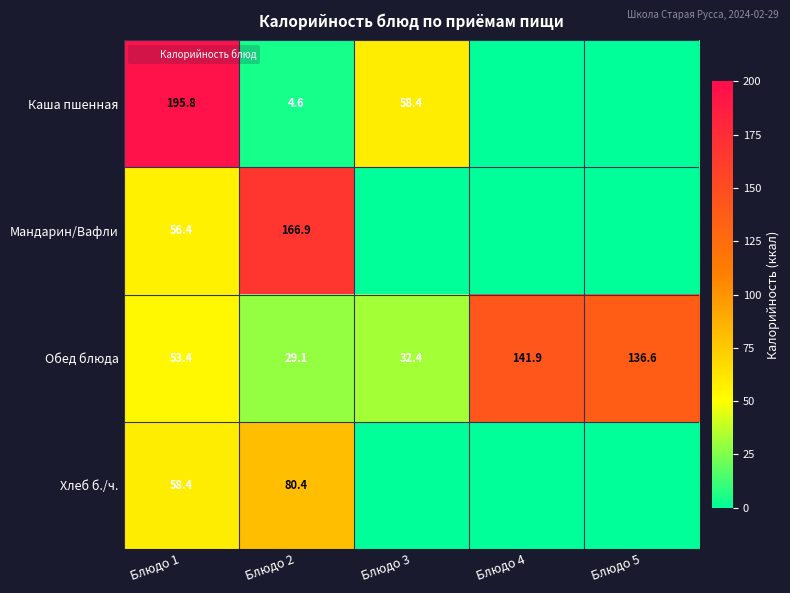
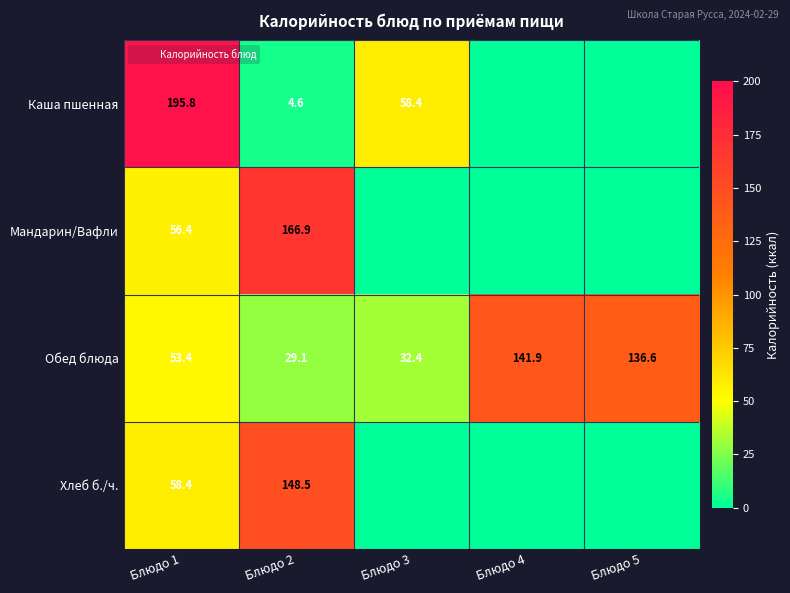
  {
    "Каша пшенная": {
      "Блюдо 1": 195.8,
      "Блюдо 2": 4.6,
      "Блюдо 3": 58.4
    },
    "Мандарин/Вафли": {
      "Блюдо 1": 56.4,
      "Блюдо 2": 166.9
    },
    "Обед блюда": {
      "Блюдо 1": 53.4,
      "Блюдо 2": 29.1,
      "Блюдо 3": 32.4,
      "Блюдо 4": 141.9,
      "Блюдо 5": 136.6
    },
    "Хлеб б./ч.": {
      "Блюдо 1": 58.4,
-     "Блюдо 2": 80.4
+     "Блюдо 2": 148.5
    }
  }
